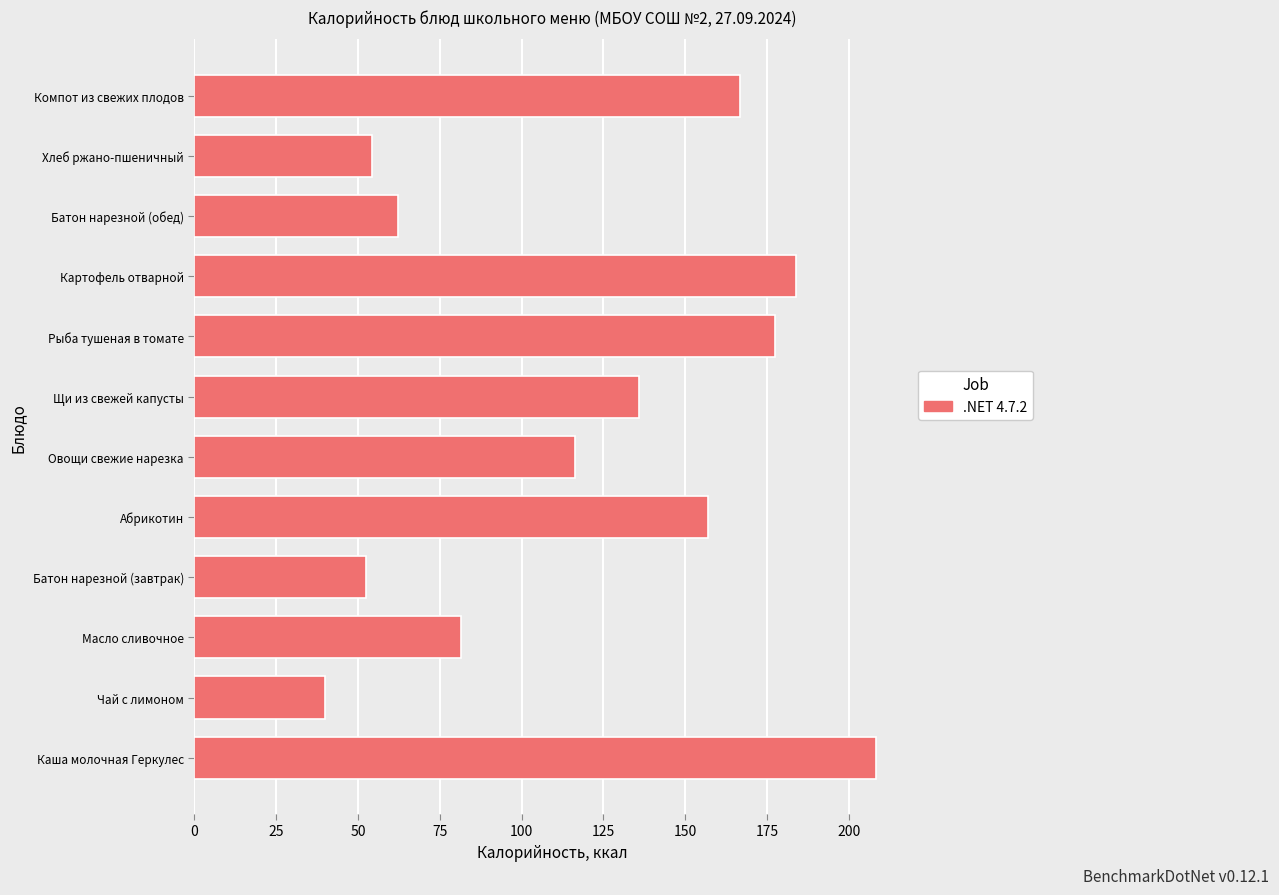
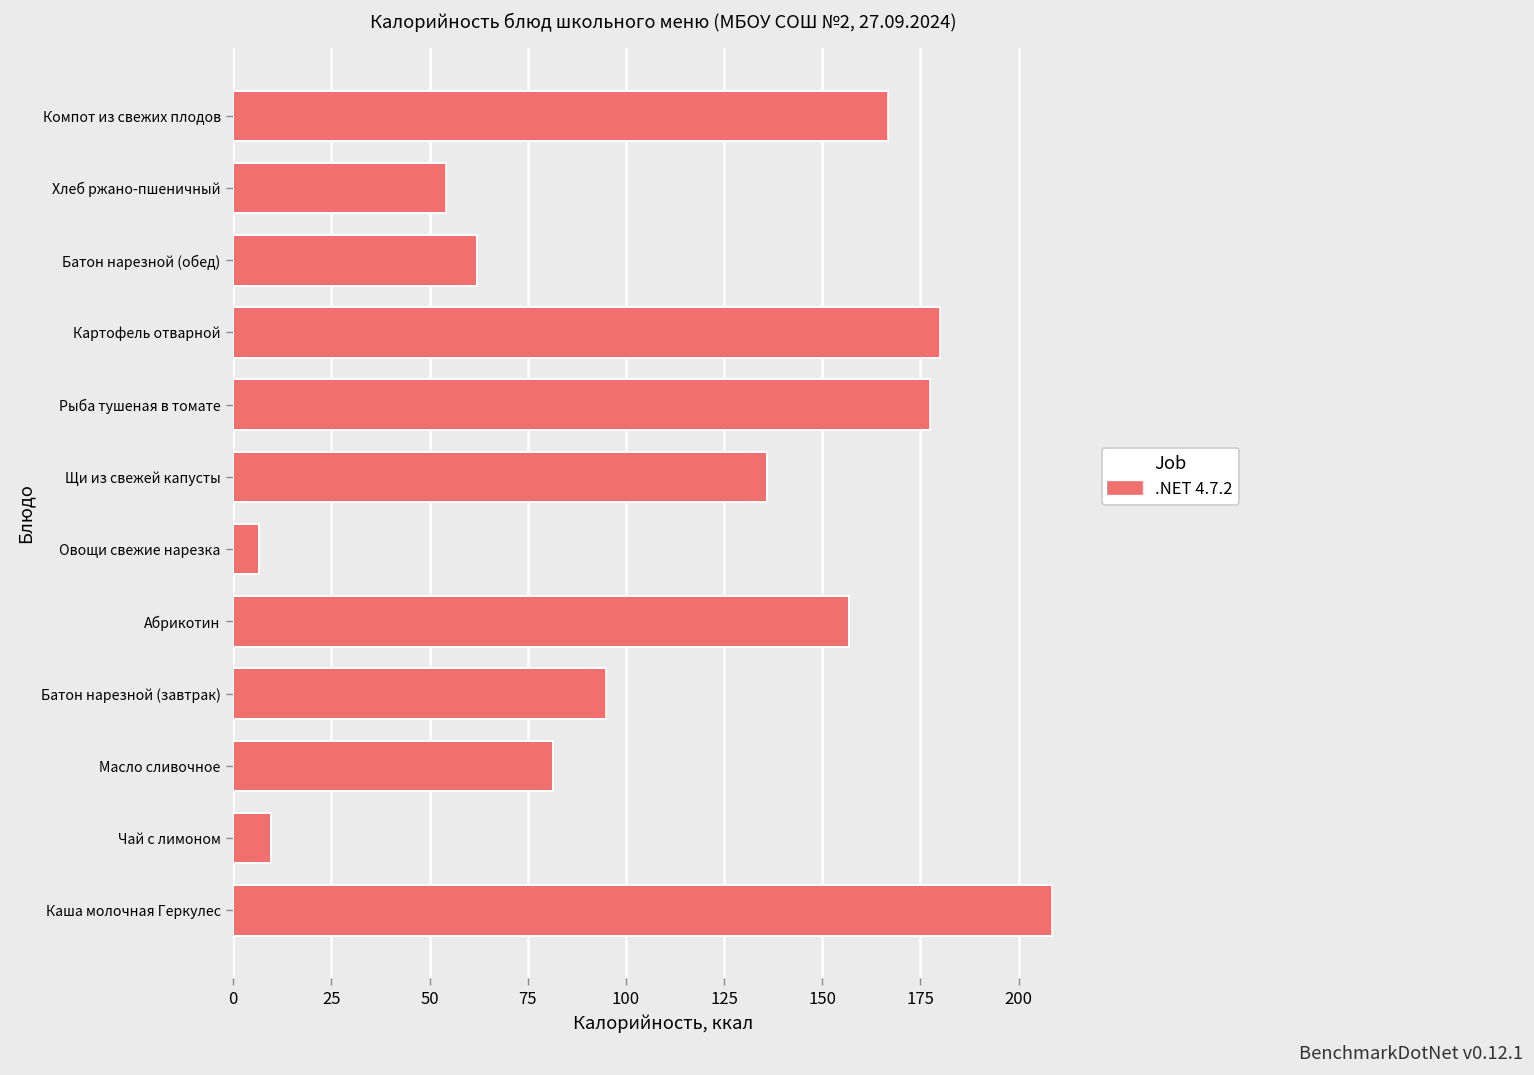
  {
    "Компот из свежих плодов": 167,
    "Хлеб ржано-пшеничный": 54,
    "Батон нарезной (обед)": 62,
-   "Картофель отварной": 184,
+   "Картофель отварной": 180,
    "Рыба тушеная в томате": 177,
    "Щи из свежей капусты": 136,
-   "Овощи свежие нарезка": 116,
+   "Овощи свежие нарезка": 7,
    "Абрикотин": 157,
-   "Батон нарезной (завтрак)": 52,
+   "Батон нарезной (завтрак)": 95,
    "Масло сливочное": 82,
-   "Чай с лимоном": 40,
+   "Чай с лимоном": 10,
    "Каша молочная Геркулес": 208
  }
